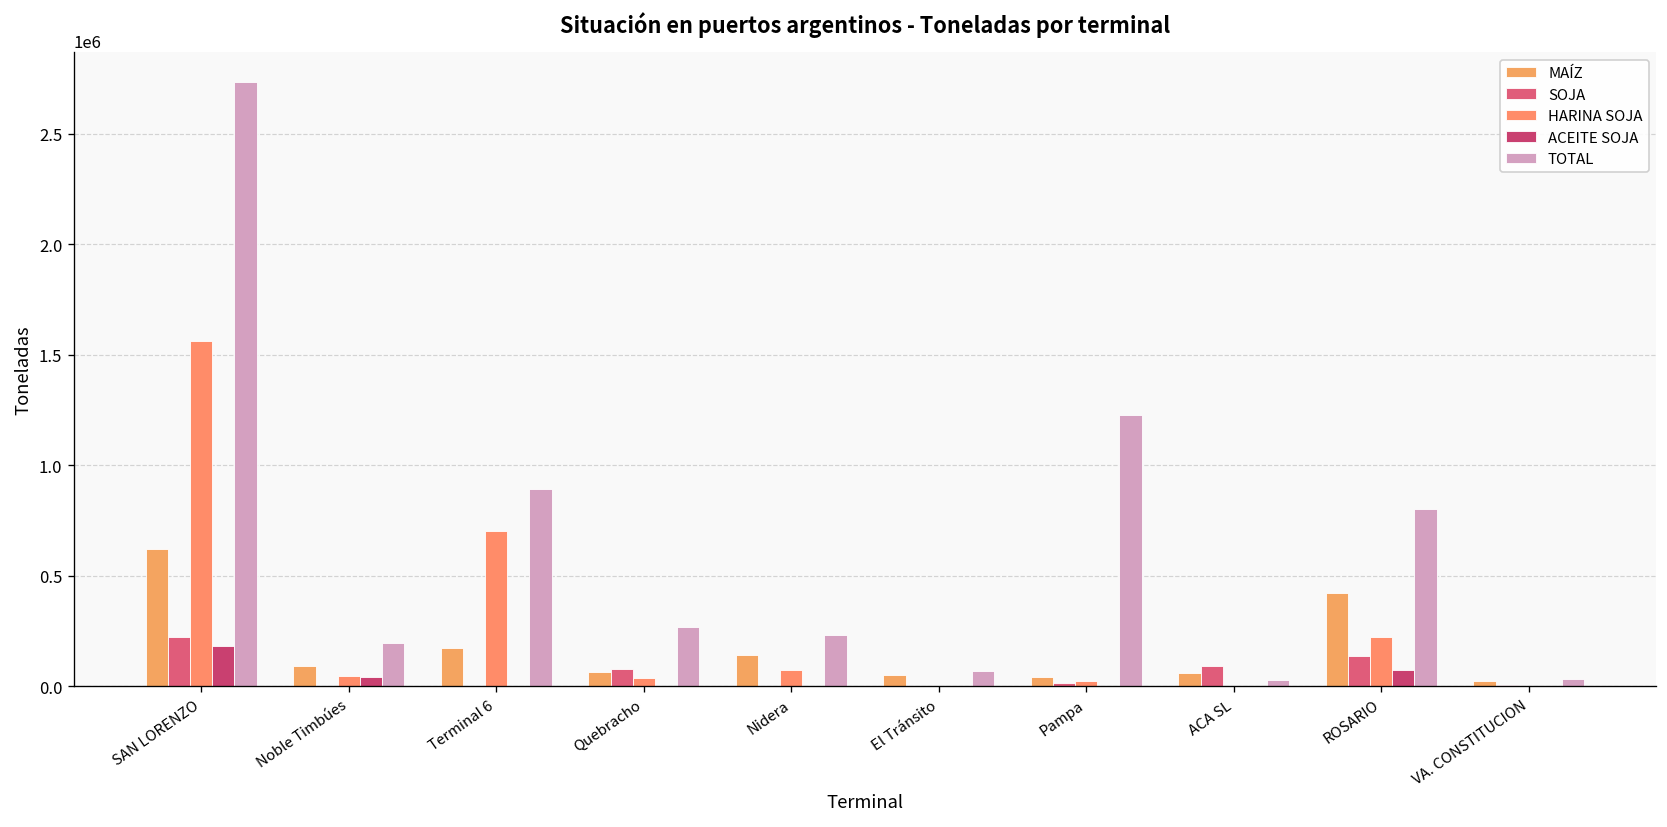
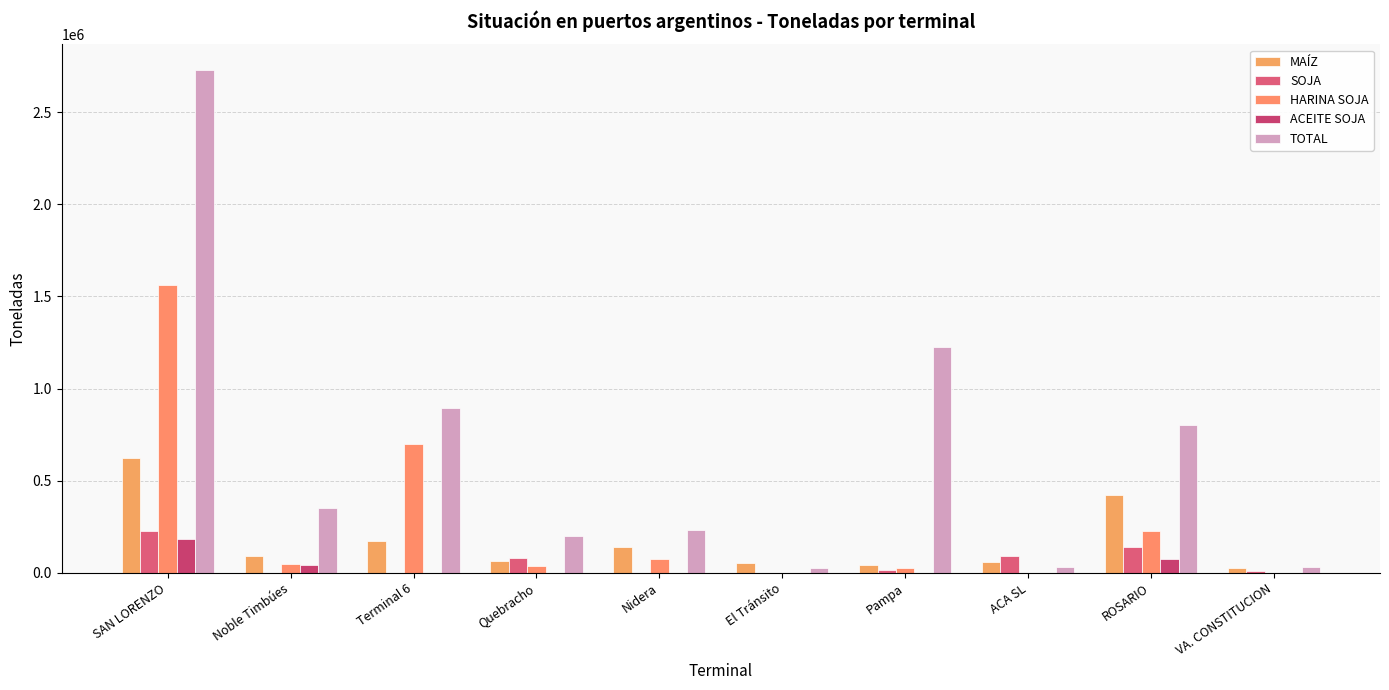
  {
    "TOTAL": {
      "SAN LORENZO": 2730000,
-     "Noble Timbúes": 200000,
+     "Noble Timbúes": 350000,
      "Terminal 6": 890000,
-     "Quebracho": 270000,
+     "Quebracho": 200000,
      "Nidera": 230000,
-     "El Tránsito": 70000,
+     "El Tránsito": 20000,
      "Pampa": 1230000,
      "ACA SL": 30000,
      "ROSARIO": 800000,
      "VA. CONSTITUCION": 30000
    }
  }
